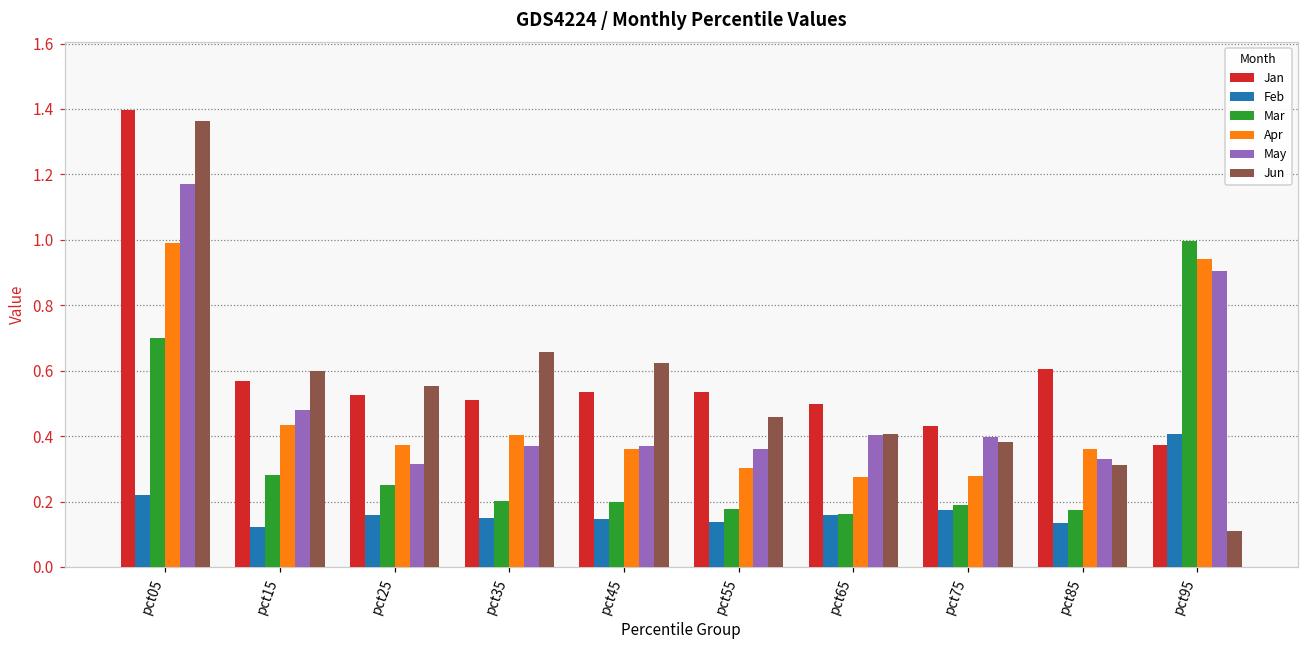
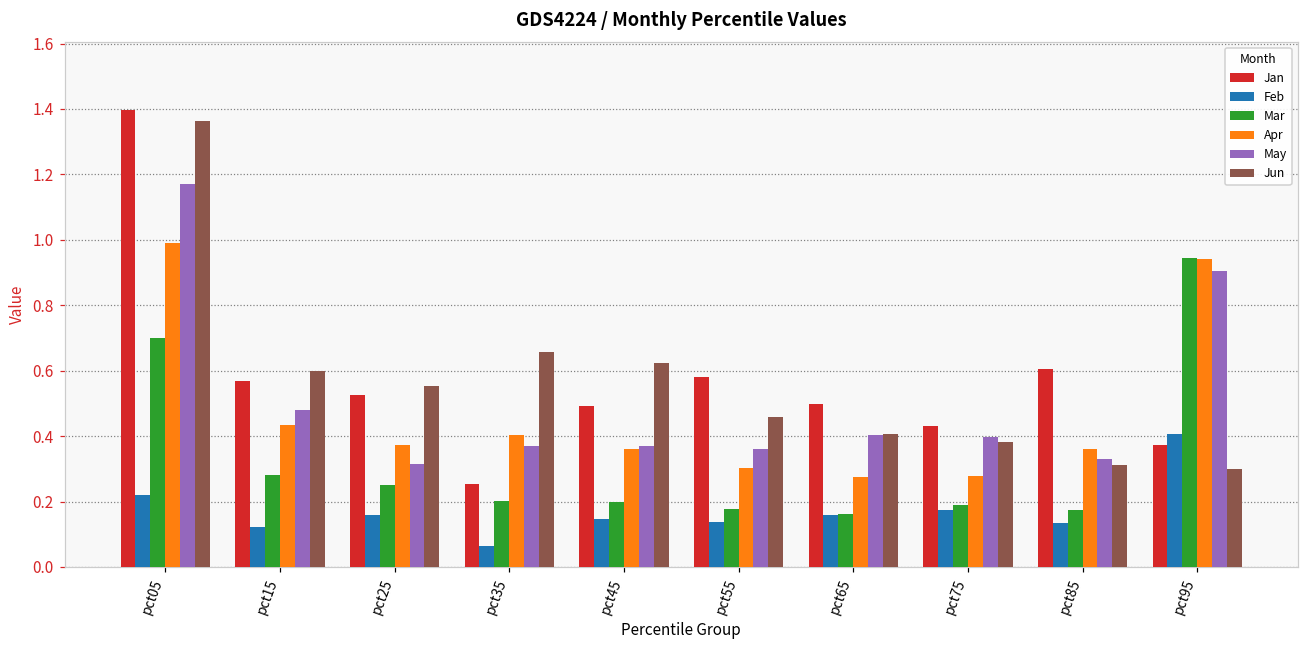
  {
    "Jan": {
      "pct05": 1.40,
      "pct15": 0.57,
      "pct25": 0.52,
-     "pct35": 0.51,
-     "pct45": 0.54,
-     "pct55": 0.53,
+     "pct35": 0.25,
+     "pct45": 0.49,
+     "pct55": 0.58,
      "pct65": 0.50,
      "pct75": 0.43,
      "pct85": 0.60,
      "pct95": 0.37
    },
    "Feb": {
      "pct05": 0.22,
      "pct15": 0.12,
      "pct25": 0.16,
-     "pct35": 0.15,
+     "pct35": 0.07,
      "pct45": 0.15,
      "pct55": 0.14,
      "pct65": 0.16,
      "pct75": 0.17,
      "pct85": 0.13,
      "pct95": 0.41
    },
    "Mar": {
      "pct05": 0.70,
      "pct15": 0.28,
      "pct25": 0.25,
      "pct35": 0.20,
      "pct45": 0.20,
      "pct55": 0.18,
      "pct65": 0.16,
      "pct75": 0.19,
      "pct85": 0.18,
-     "pct95": 1.00
+     "pct95": 0.95
    },
    "Apr": {
      "pct05": 0.99,
      "pct15": 0.44,
      "pct25": 0.37,
      "pct35": 0.40,
      "pct45": 0.36,
      "pct55": 0.30,
      "pct65": 0.28,
      "pct75": 0.28,
      "pct85": 0.36,
      "pct95": 0.94
    },
    "May": {
      "pct05": 1.17,
      "pct15": 0.48,
      "pct25": 0.31,
      "pct35": 0.37,
      "pct45": 0.37,
      "pct55": 0.36,
      "pct65": 0.40,
      "pct75": 0.40,
      "pct85": 0.33,
      "pct95": 0.91
    },
    "Jun": {
      "pct05": 1.36,
      "pct15": 0.60,
      "pct25": 0.55,
      "pct35": 0.66,
      "pct45": 0.62,
      "pct55": 0.46,
      "pct65": 0.41,
      "pct75": 0.38,
      "pct85": 0.31,
-     "pct95": 0.11
+     "pct95": 0.30
    }
  }
